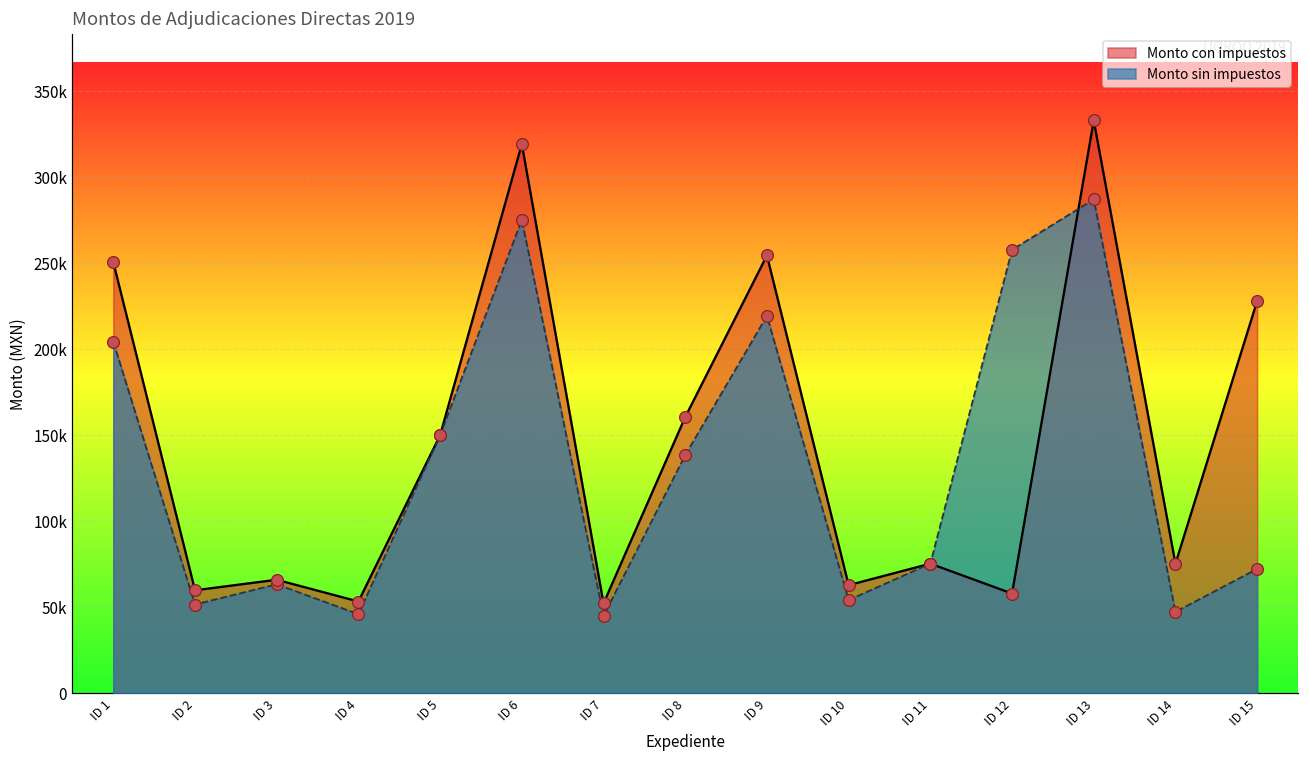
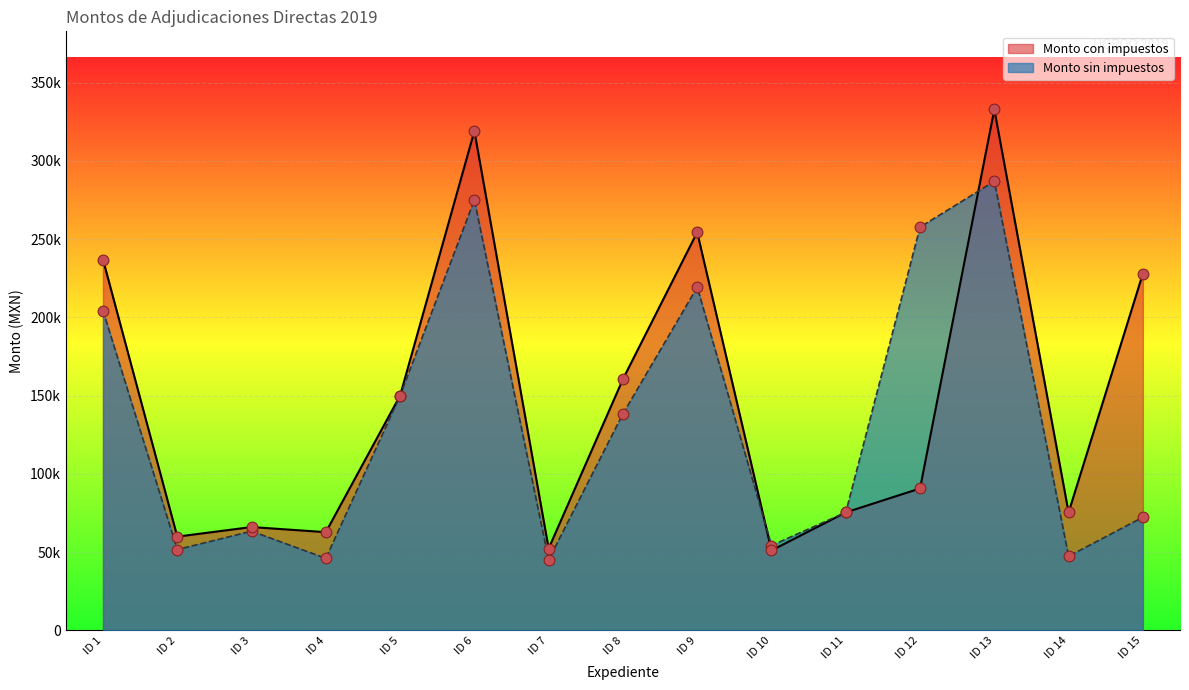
  {
    "Monto con impuestos": {
-     "ID 1": 251000,
+     "ID 1": 237000,
      "ID 2": 60000,
      "ID 3": 66000,
-     "ID 4": 53000,
+     "ID 4": 63000,
      "ID 6": 319000,
      "ID 7": 52000,
      "ID 8": 161000,
      "ID 9": 254000,
-     "ID 10": 63000,
-     "ID 12": 58000,
+     "ID 10": 51000,
+     "ID 12": 91000,
      "ID 13": 333000,
      "ID 14": 75000,
      "ID 15": 228000
    },
    "Monto sin impuestos": {
      "ID 1": 204000,
      "ID 2": 52000,
      "ID 3": 63000,
      "ID 4": 46000,
      "ID 6": 275000,
      "ID 7": 45000,
      "ID 8": 138000,
      "ID 9": 219000,
      "ID 10": 54000,
      "ID 12": 258000,
      "ID 13": 287000,
      "ID 14": 47000,
      "ID 15": 72000
    }
  }
